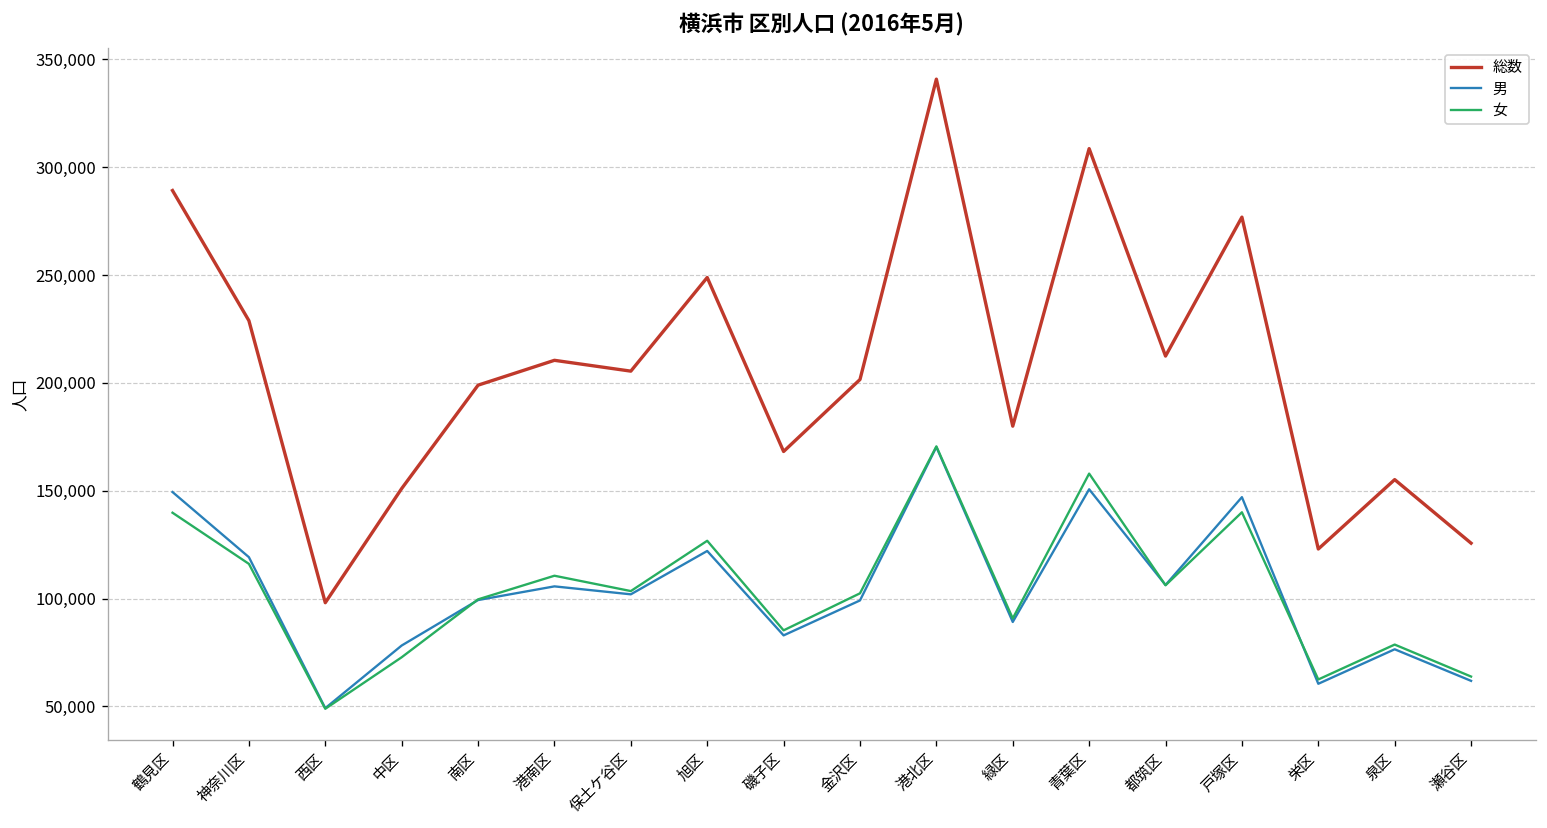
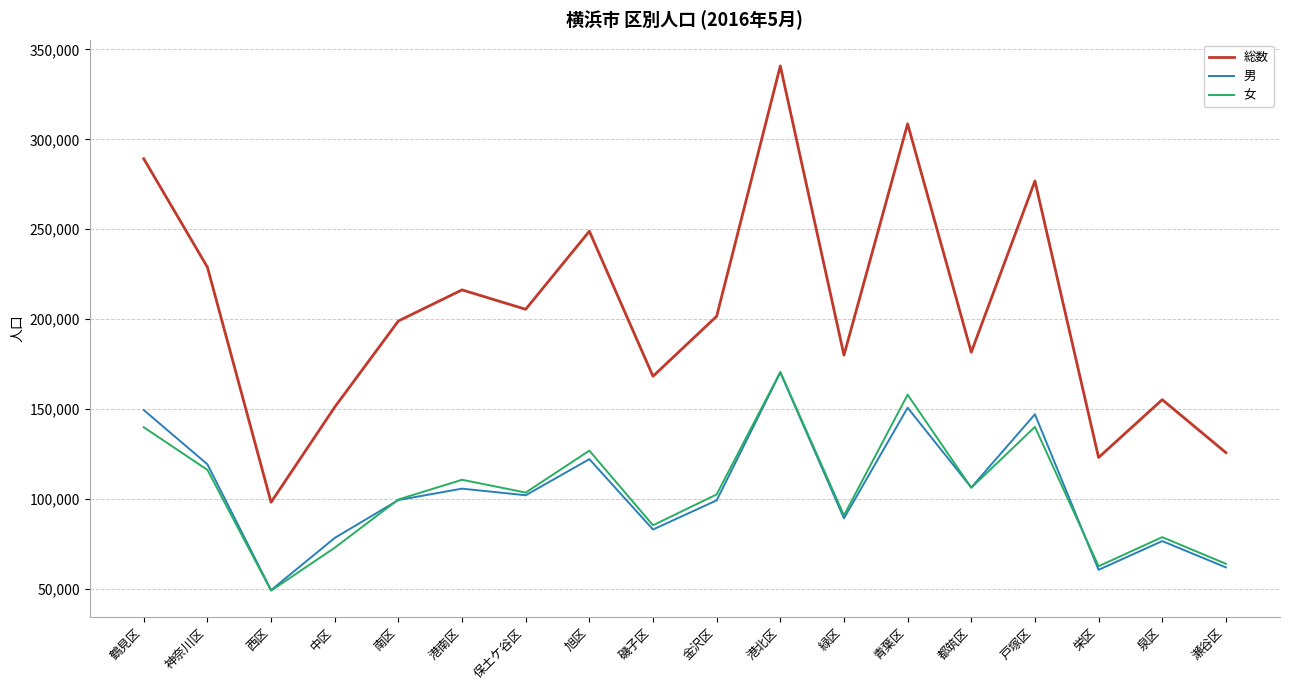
  {
    "総数": {
      "鶴見区": "289,000",
      "神奈川区": "229,000",
      "西区": "98,000",
      "中区": "151,000",
      "南区": "199,000",
-     "港南区": "210,000",
+     "港南区": "216,000",
      "保土ケ谷区": "205,000",
      "旭区": "249,000",
      "磯子区": "168,000",
      "金沢区": "202,000",
      "港北区": "341,000",
      "緑区": "180,000",
      "青葉区": "309,000",
-     "都筑区": "212,000",
+     "都筑区": "182,000",
      "戸塚区": "277,000",
      "栄区": "123,000",
      "泉区": "155,000",
      "瀬谷区": "126,000"
    },
    "男": {
      "鶴見区": "149,000",
      "神奈川区": "119,000",
      "中区": "78,000",
      "港南区": "106,000",
      "保土ケ谷区": "102,000",
      "旭区": "122,000",
      "磯子区": "83,000",
      "金沢区": "99,000",
      "緑区": "89,000",
      "青葉区": "151,000",
      "戸塚区": "147,000",
      "栄区": "60,000",
      "泉区": "76,000",
      "瀬谷区": "62,000"
    },
    "女": {
      "鶴見区": "140,000",
      "神奈川区": "116,000",
      "中区": "73,000",
      "港南区": "111,000",
      "保土ケ谷区": "103,000",
      "旭区": "127,000",
      "磯子区": "85,000",
      "金沢区": "102,000",
      "緑区": "91,000",
      "青葉区": "158,000",
      "戸塚区": "140,000",
      "栄区": "62,000",
      "泉区": "79,000",
      "瀬谷区": "64,000"
    }
  }
